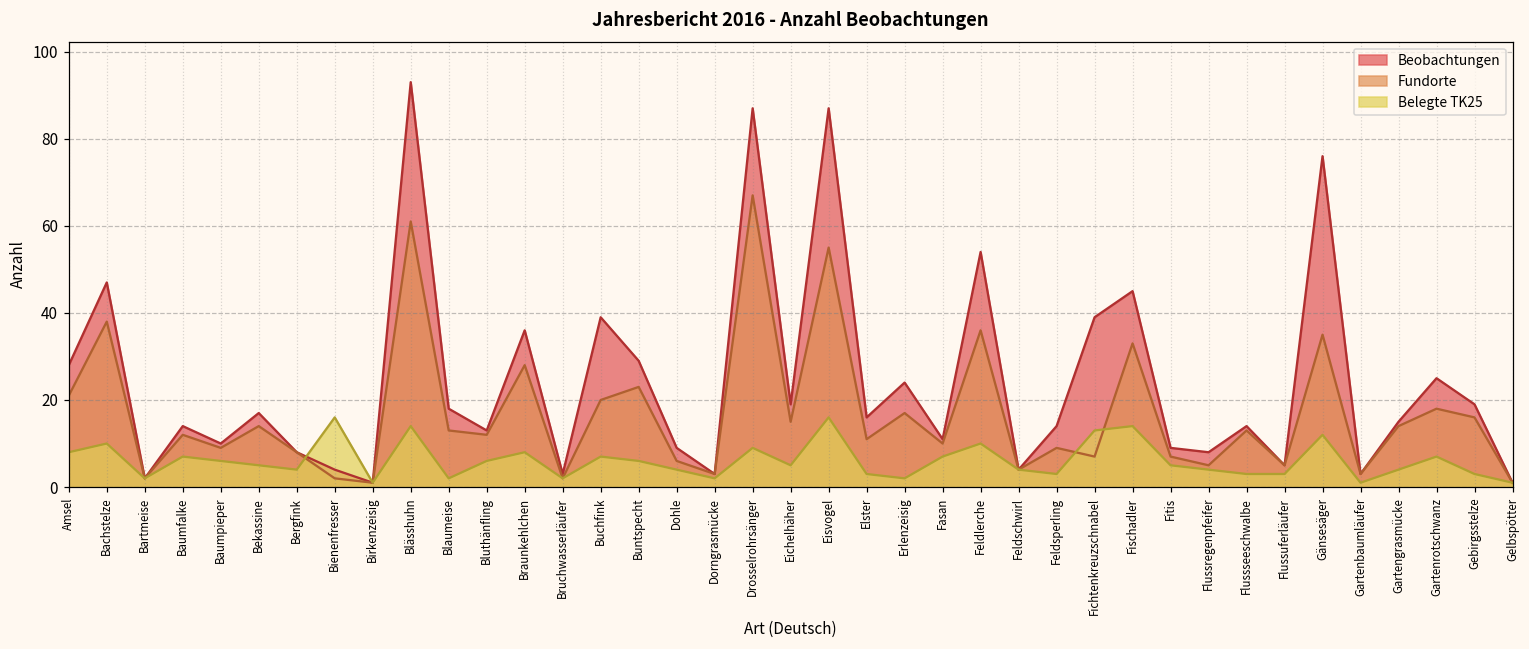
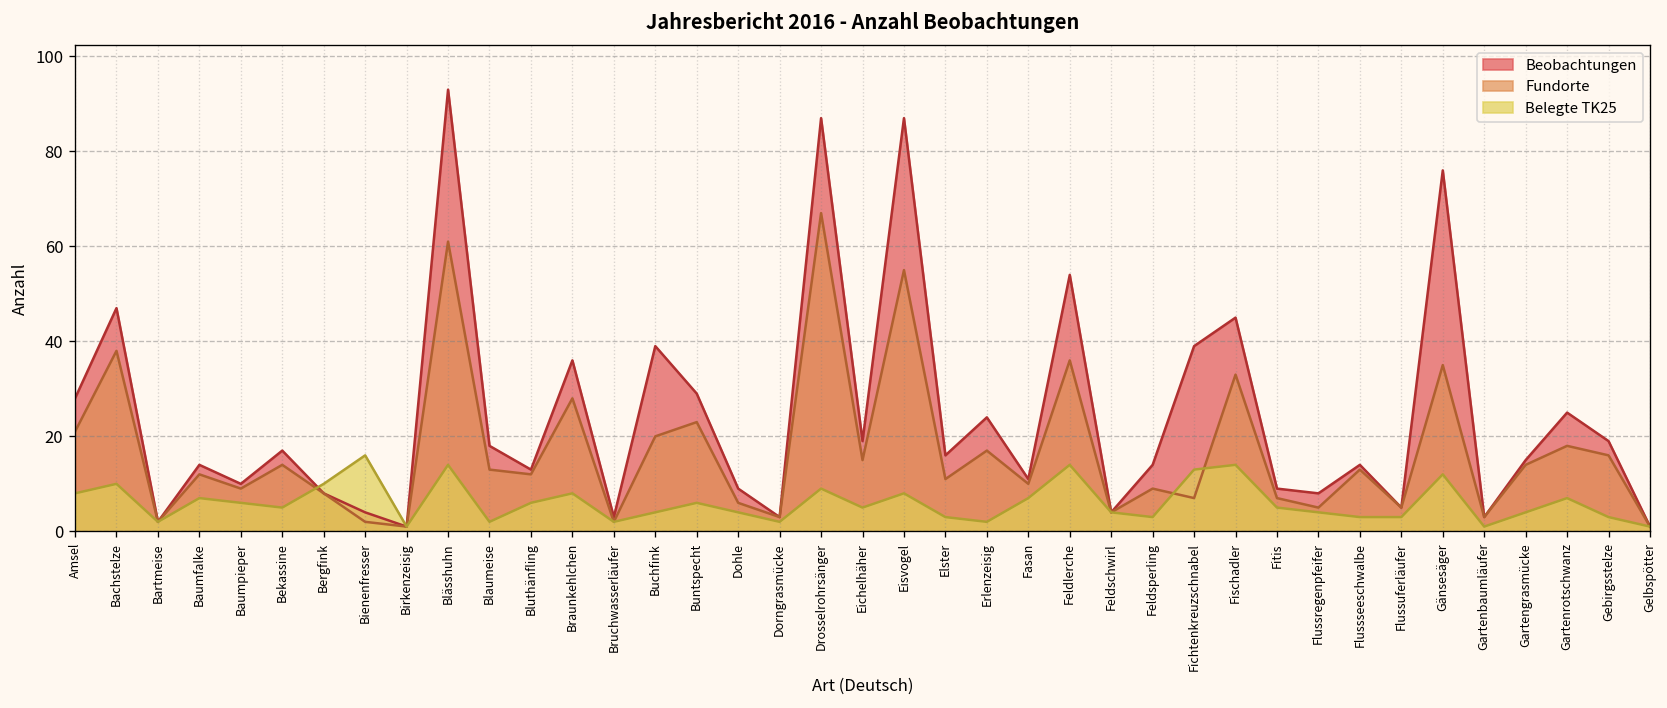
  {
    "Belegte TK25": {
      "Amsel": 8,
      "Bachstelze": 10,
      "Baumfalke": 7,
      "Baumpieper": 6,
      "Bekassine": 5,
-     "Bergfink": 4,
+     "Bergfink": 10,
      "Bienenfresser": 16,
      "Blässhuhn": 14,
      "Blaumeise": 2,
      "Bluthänfling": 6,
      "Braunkehlchen": 8,
-     "Buchfink": 7,
+     "Buchfink": 4,
      "Buntspecht": 6,
      "Dohle": 4,
      "Dorngrasmücke": 2,
      "Drosselrohrsänger": 9,
      "Eichelhäher": 5,
-     "Eisvogel": 16,
+     "Eisvogel": 8,
      "Elster": 3,
      "Erlenzeisig": 2,
      "Fasan": 7,
-     "Feldlerche": 10,
+     "Feldlerche": 14,
      "Feldsperling": 3,
      "Fichtenkreuzschnabel": 13,
      "Fischadler": 14,
      "Fitis": 5,
      "Flussregenpfeifer": 4,
      "Flussseeschwalbe": 3,
      "Flussuferläufer": 3,
      "Gänsesäger": 12,
      "Gartenbaumläufer": 1,
      "Gartengrasmücke": 4,
      "Gartenrotschwanz": 7,
      "Gebirgsstelze": 3
    }
  }
